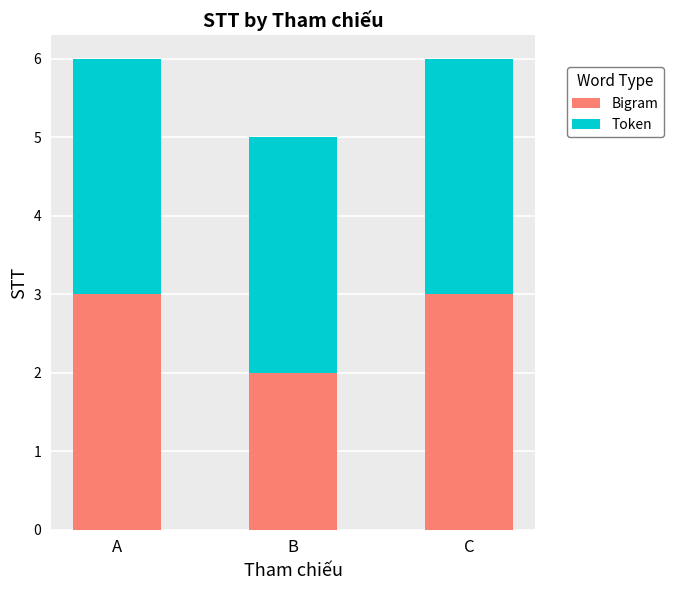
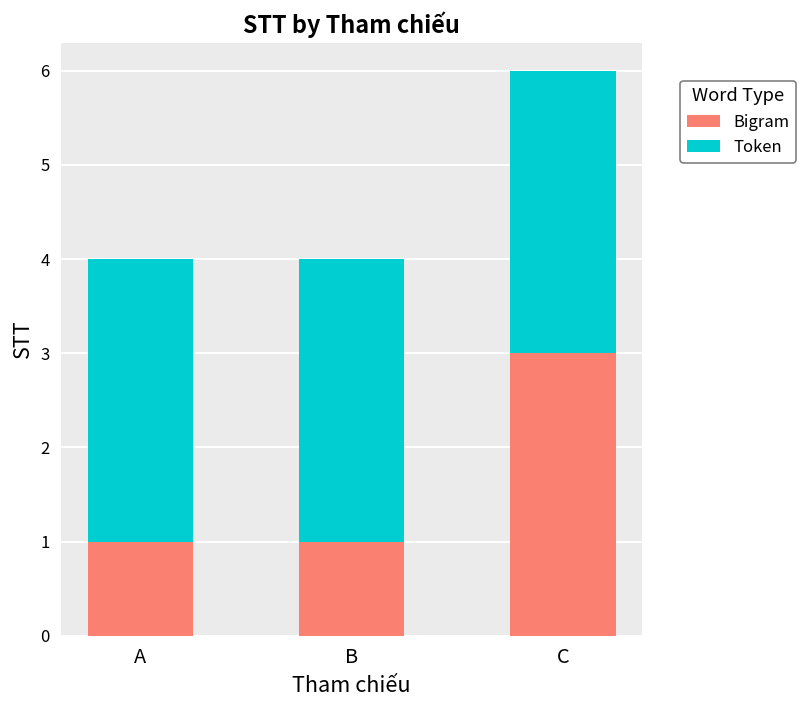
  {
    "Bigram": {
-     "A": 3,
-     "B": 2,
+     "A": 1,
+     "B": 1,
      "C": 3
    },
    "Token": {
      "A": 3,
      "B": 3,
      "C": 3
    }
  }
